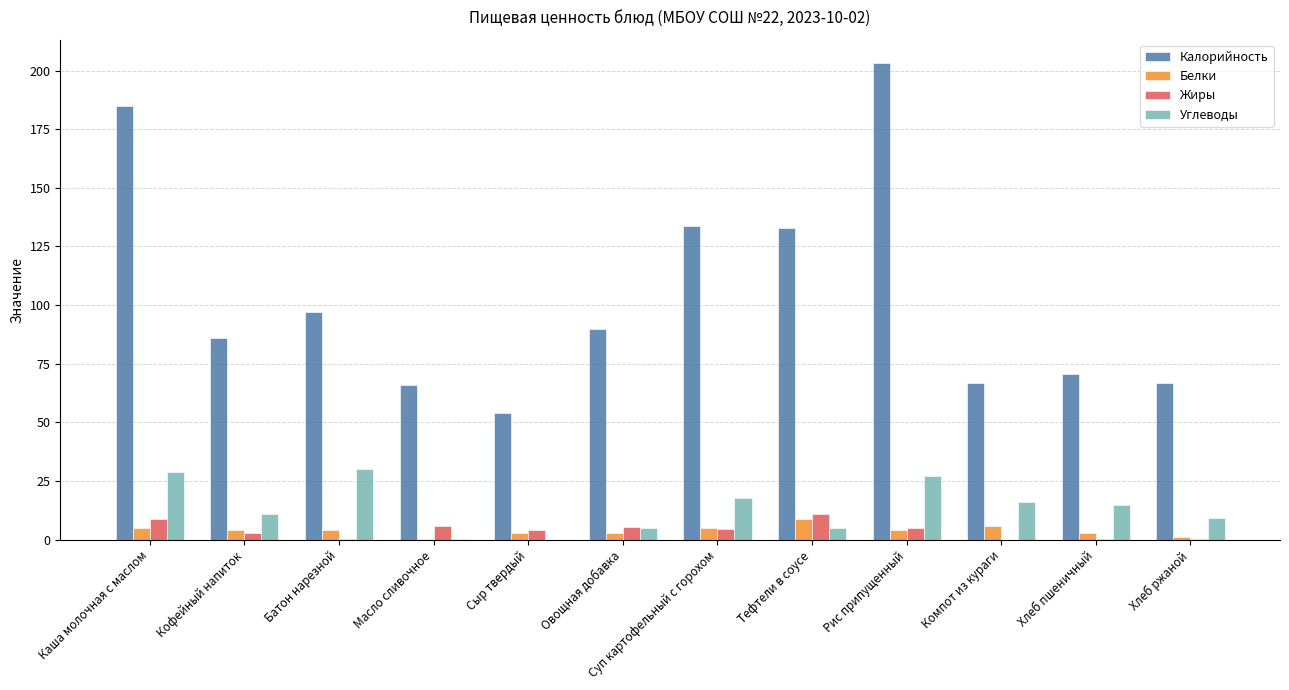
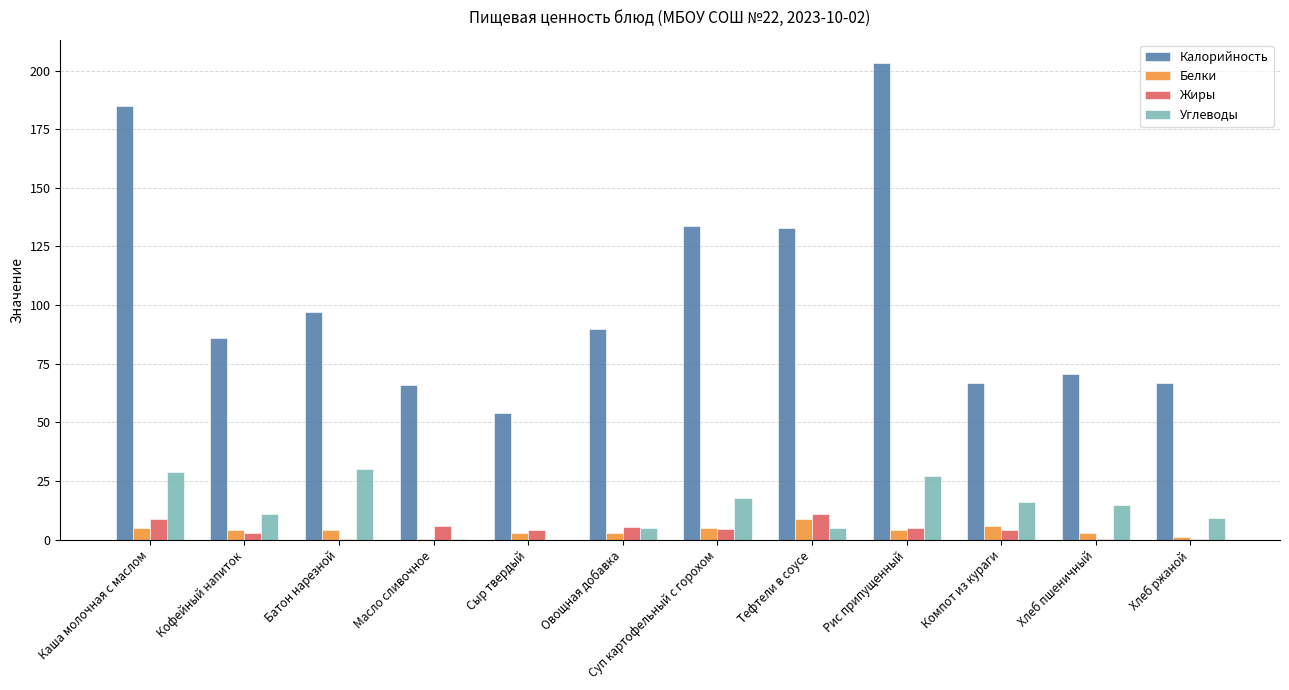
  {
    "Калорийность": {
      "Каша молочная с маслом": 185,
      "Кофейный напиток": 86,
      "Батон нарезной": 97,
      "Масло сливочное": 66,
      "Сыр твердый": 54,
      "Овощная добавка": 90,
      "Суп картофельный с горохом": 134,
      "Тефтели в соусе": 133,
      "Рис припущенный": 203,
      "Компот из кураги": 67,
      "Хлеб пшеничный": 71,
      "Хлеб ржаной": 67
    },
    "Белки": {
      "Каша молочная с маслом": 5,
      "Кофейный напиток": 4,
      "Батон нарезной": 4,
      "Сыр твердый": 3,
      "Овощная добавка": 3,
      "Суп картофельный с горохом": 5,
      "Тефтели в соусе": 9,
      "Рис припущенный": 4,
      "Компот из кураги": 6,
      "Хлеб пшеничный": 3
    },
    "Жиры": {
      "Каша молочная с маслом": 9,
      "Кофейный напиток": 3,
      "Масло сливочное": 6,
      "Сыр твердый": 4,
      "Овощная добавка": 5,
      "Суп картофельный с горохом": 4,
      "Тефтели в соусе": 11,
      "Рис припущенный": 5,
-     "Компот из кураги": 0
+     "Компот из кураги": 4
    },
    "Углеводы": {
      "Каша молочная с маслом": 29,
      "Кофейный напиток": 11,
      "Батон нарезной": 30,
      "Сыр твердый": 0,
      "Овощная добавка": 5,
      "Суп картофельный с горохом": 18,
      "Тефтели в соусе": 5,
      "Рис припущенный": 27,
      "Компот из кураги": 16,
      "Хлеб пшеничный": 15,
      "Хлеб ржаной": 9
    }
  }
